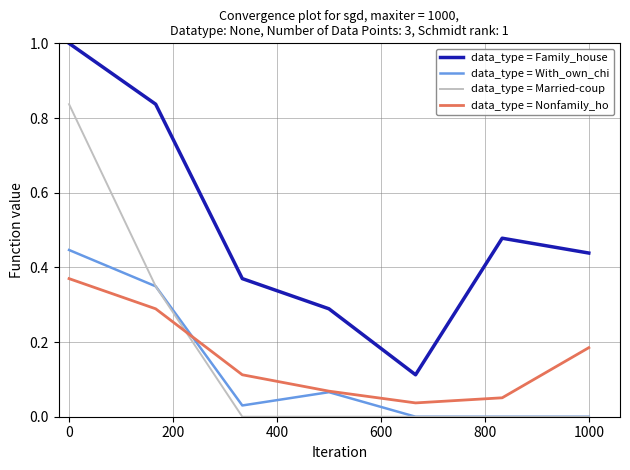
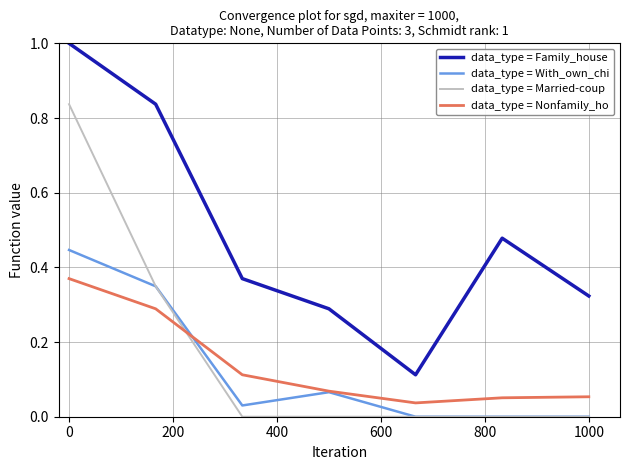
  {
    "data_type = Family_house": {
      "0": 1.00,
-     "1000": 0.44
+     "1000": 0.32
    },
    "data_type = With_own_chi": {
      "0": 0.45
    },
    "data_type = Married-coup": {
      "0": 0.84
    },
    "data_type = Nonfamily_ho": {
      "0": 0.37,
-     "1000": 0.18
+     "1000": 0.05
    }
  }
